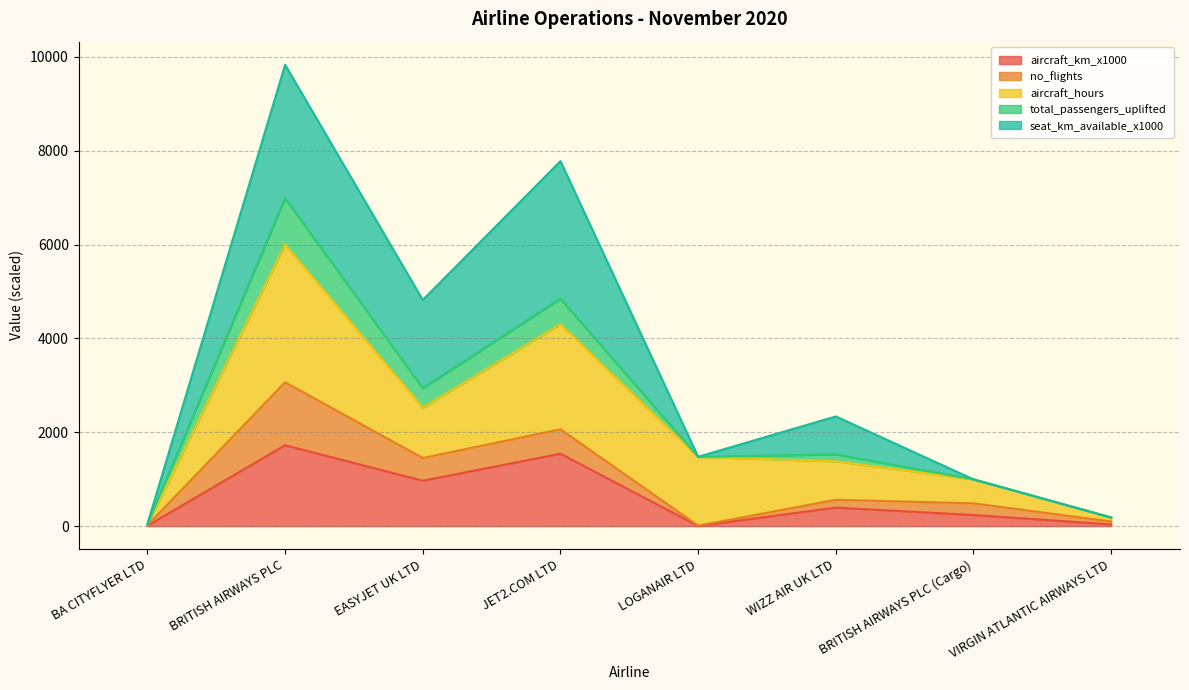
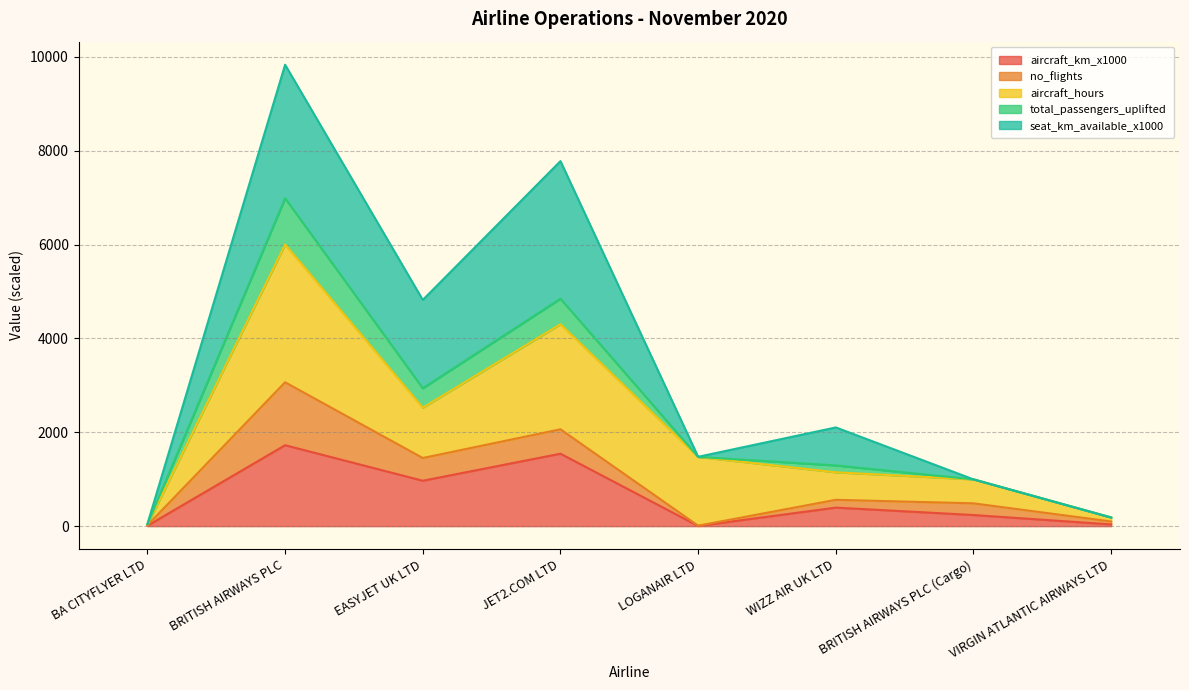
  {
    "aircraft_hours": {
      "BRITISH AIRWAYS PLC": 2900,
      "EASYJET UK LTD": 1100,
      "JET2.COM LTD": 2200,
-     "WIZZ AIR UK LTD": 800
+     "WIZZ AIR UK LTD": 600
    }
  }
